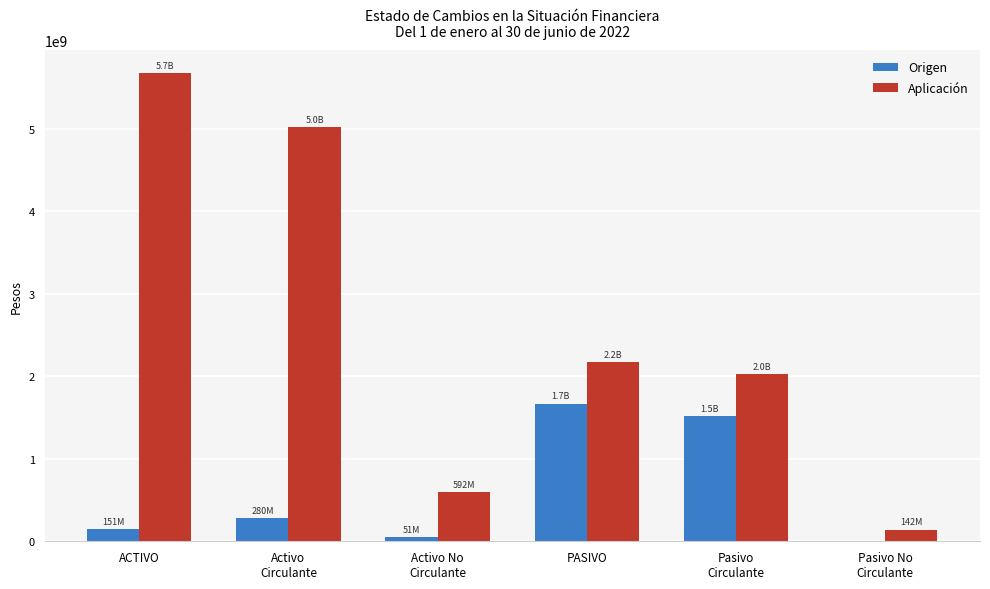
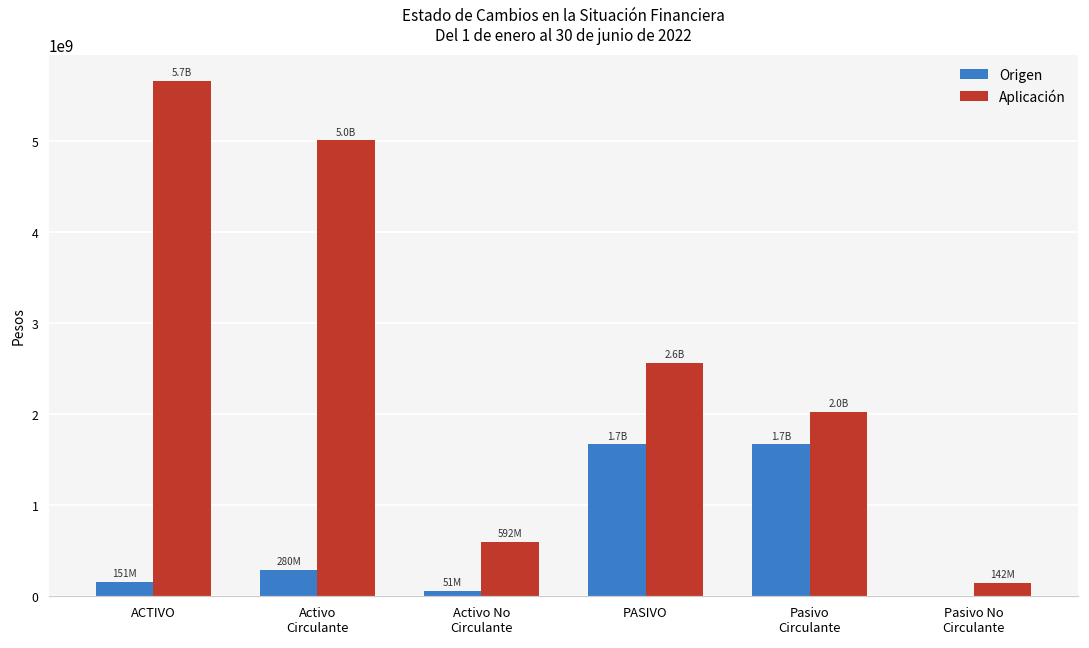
  {
    "Origen": {
      "ACTIVO": "151M",
      "Activo Circulante": "280M",
      "Activo No Circulante": "51M",
      "PASIVO": "1.7B",
-     "Pasivo Circulante": "1.5B"
+     "Pasivo Circulante": "1.7B"
    },
    "Aplicación": {
      "ACTIVO": "5.7B",
      "Activo Circulante": "5.0B",
      "Activo No Circulante": "592M",
-     "PASIVO": "2.2B",
+     "PASIVO": "2.6B",
      "Pasivo Circulante": "2.0B",
      "Pasivo No Circulante": "142M"
    }
  }
